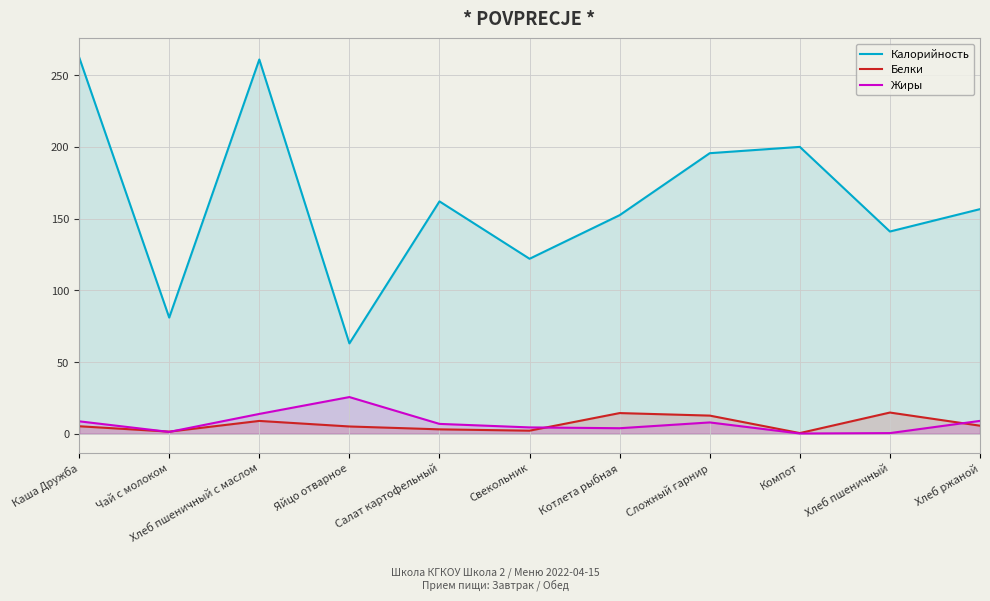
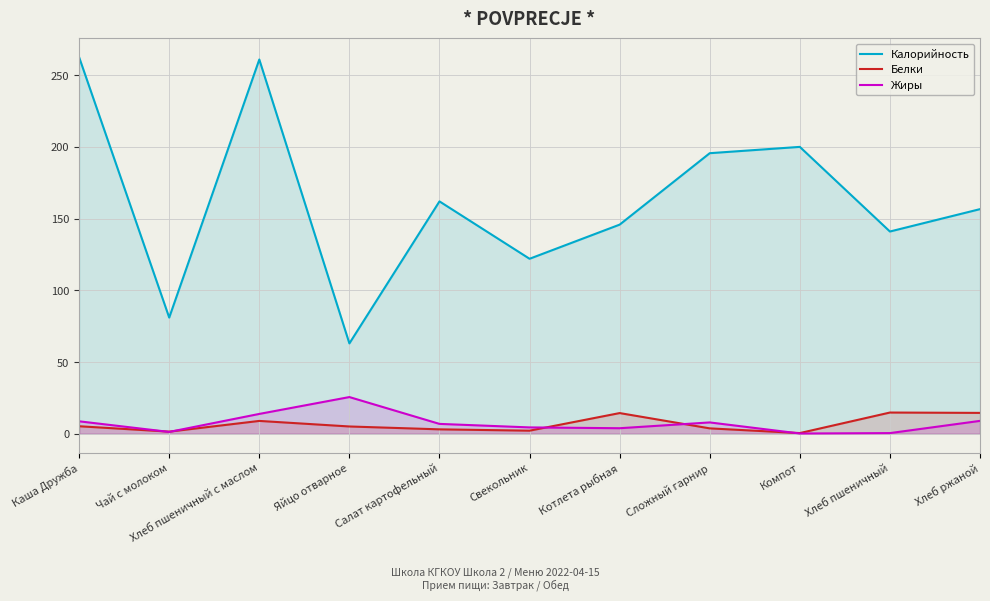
  {
    "Калорийность": {
      "Каша Дружба": 263,
      "Чай с молоком": 81,
      "Хлеб пшеничный с маслом": 261,
      "Яйцо отварное": 63,
      "Салат картофельный": 162,
      "Свекольник": 122,
-     "Котлета рыбная": 152,
+     "Котлета рыбная": 146,
      "Сложный гарнир": 196,
      "Компот": 200,
      "Хлеб пшеничный": 141,
      "Хлеб ржаной": 157
    },
    "Белки": {
      "Каша Дружба": 5,
      "Хлеб пшеничный с маслом": 9,
      "Яйцо отварное": 5,
      "Салат картофельный": 3,
      "Свекольник": 2,
      "Котлета рыбная": 14,
-     "Сложный гарнир": 13,
+     "Сложный гарнир": 4,
      "Хлеб пшеничный": 15,
-     "Хлеб ржаной": 6
+     "Хлеб ржаной": 15
    },
    "Жиры": {
      "Каша Дружба": 9,
      "Хлеб пшеничный с маслом": 14,
      "Яйцо отварное": 26,
      "Салат картофельный": 7,
      "Свекольник": 4,
      "Котлета рыбная": 4,
      "Сложный гарнир": 8,
      "Хлеб пшеничный": 0,
      "Хлеб ржаной": 9
    }
  }
